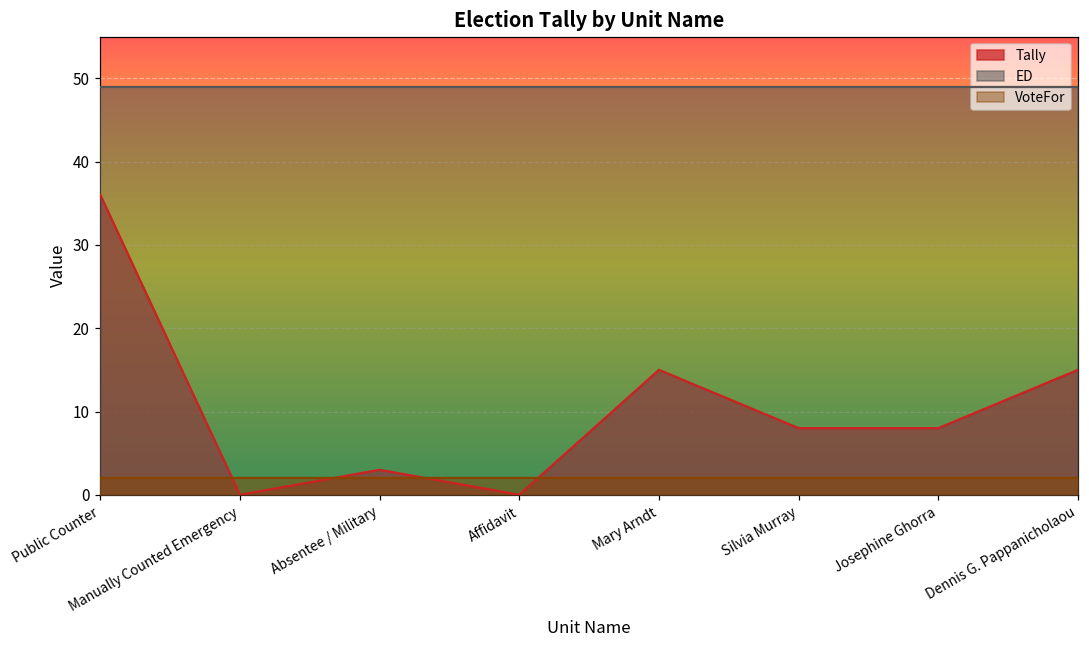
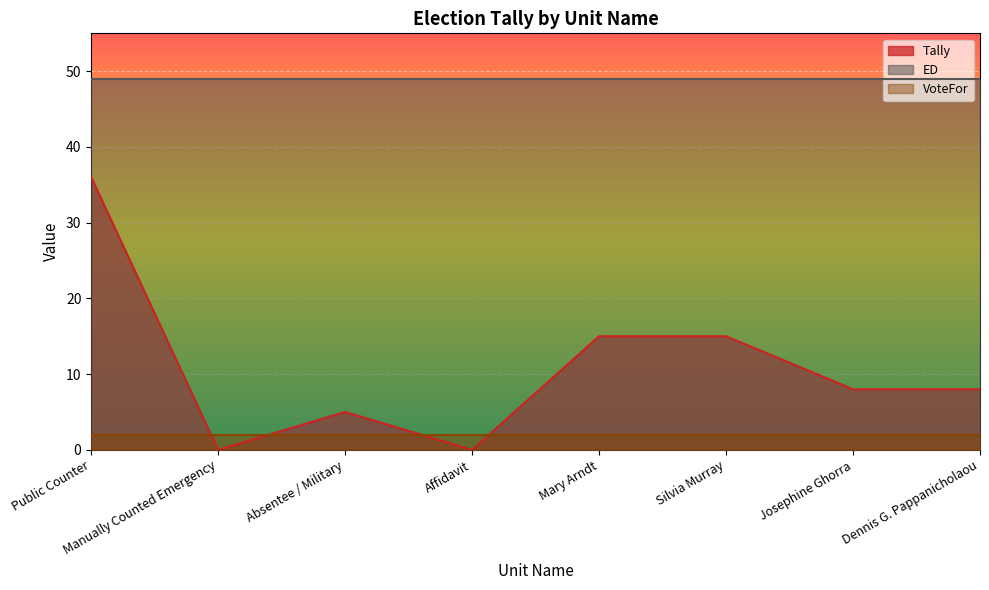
  {
    "Tally": {
      "Public Counter": 36,
      "Manually Counted Emergency": 0,
-     "Absentee / Military": 3,
+     "Absentee / Military": 5,
      "Affidavit": 0,
      "Mary Arndt": 15,
-     "Silvia Murray": 8,
+     "Silvia Murray": 15,
      "Josephine Ghorra": 8,
-     "Dennis G. Pappanicholaou": 15
+     "Dennis G. Pappanicholaou": 8
    },
    "ED": {
      "Public Counter": 49,
      "Manually Counted Emergency": 49,
      "Absentee / Military": 49,
      "Affidavit": 49,
      "Mary Arndt": 49,
      "Silvia Murray": 49,
      "Josephine Ghorra": 49,
      "Dennis G. Pappanicholaou": 49
    },
    "VoteFor": {
      "Public Counter": 2,
      "Manually Counted Emergency": 2,
      "Absentee / Military": 2,
      "Affidavit": 2,
      "Mary Arndt": 2,
      "Silvia Murray": 2,
      "Josephine Ghorra": 2,
      "Dennis G. Pappanicholaou": 2
    }
  }
